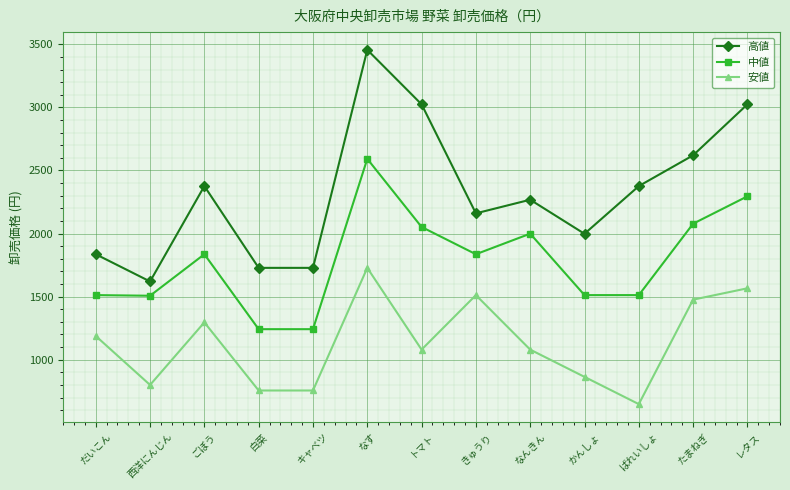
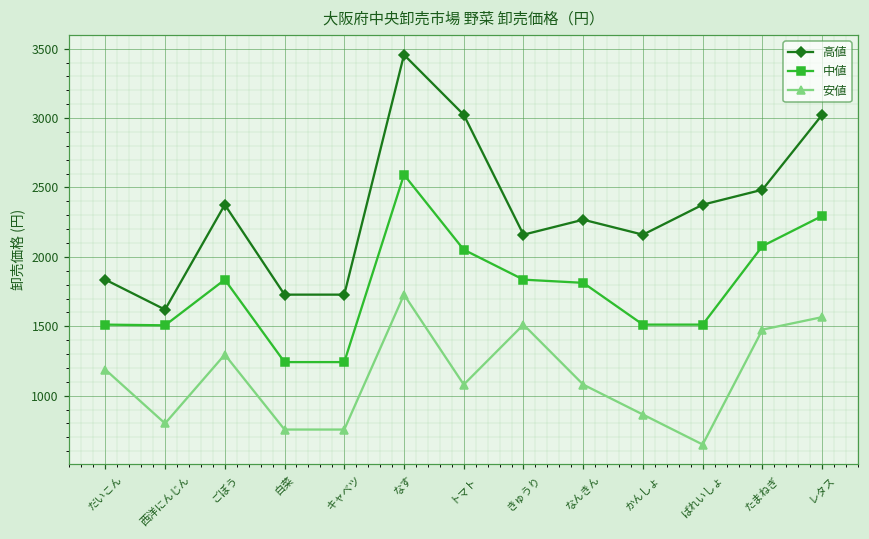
  {
    "高値": {
      "だいこん": 1840,
      "西洋にんじん": 1620,
      "ごぼう": 2380,
      "白菜": 1730,
      "キャベツ": 1730,
      "なす": 3460,
      "トマト": 3020,
      "きゅうり": 2160,
      "なんきん": 2270,
-     "かんしょ": 2000,
+     "かんしょ": 2160,
      "ばれいしょ": 2380,
-     "たまねぎ": 2620,
+     "たまねぎ": 2480,
      "レタス": 3020
    },
    "中値": {
      "だいこん": 1510,
      "西洋にんじん": 1510,
      "ごぼう": 1840,
      "白菜": 1240,
      "キャベツ": 1240,
      "なす": 2590,
      "トマト": 2050,
      "きゅうり": 1840,
-     "なんきん": 2000,
+     "なんきん": 1810,
      "かんしょ": 1510,
      "ばれいしょ": 1510,
      "たまねぎ": 2080,
      "レタス": 2300
    },
    "安値": {
      "だいこん": 1190,
      "西洋にんじん": 800,
      "ごぼう": 1300,
      "白菜": 760,
      "キャベツ": 760,
      "なす": 1730,
      "トマト": 1080,
      "きゅうり": 1510,
      "なんきん": 1080,
      "かんしょ": 860,
      "ばれいしょ": 650,
      "たまねぎ": 1480,
      "レタス": 1570
    }
  }
